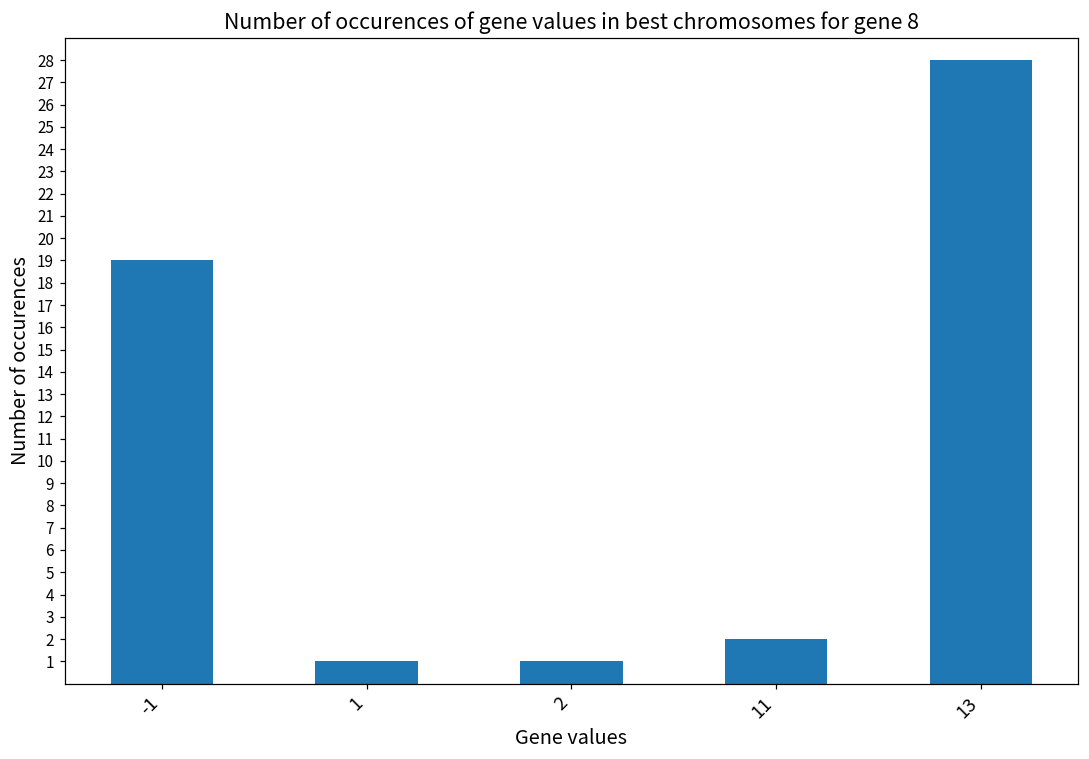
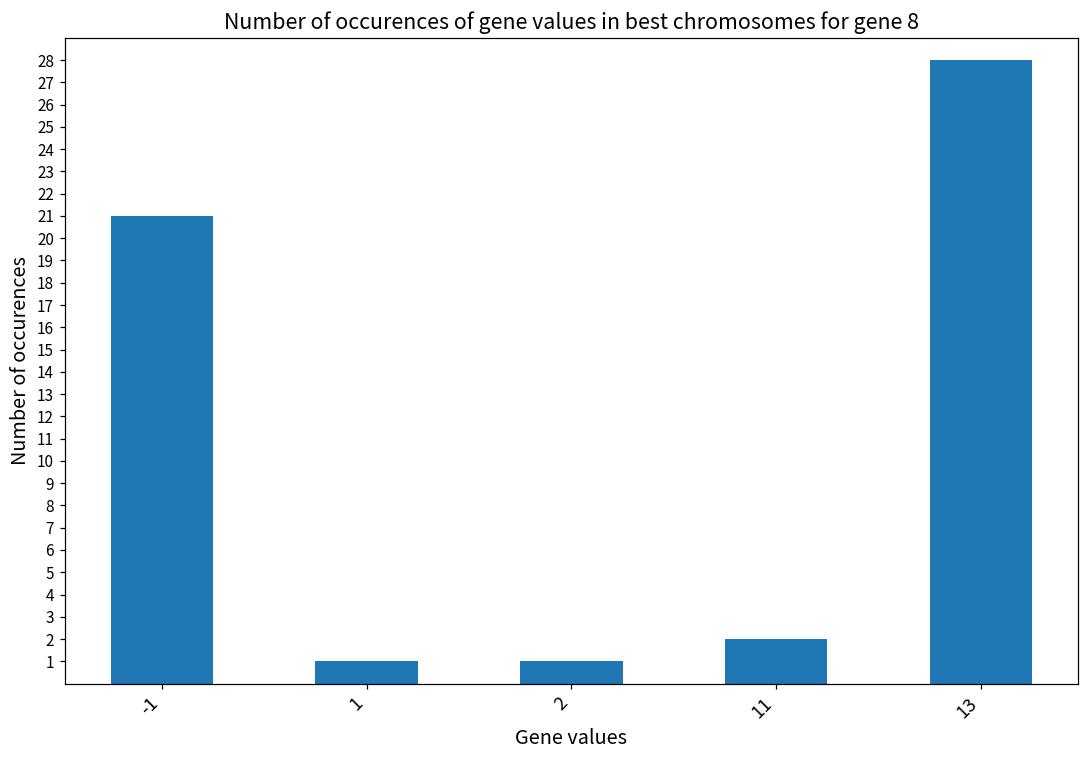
  {
-   "-1": 19,
+   "-1": 21,
    "1": 1,
    "2": 1,
    "11": 2,
    "13": 28
  }
